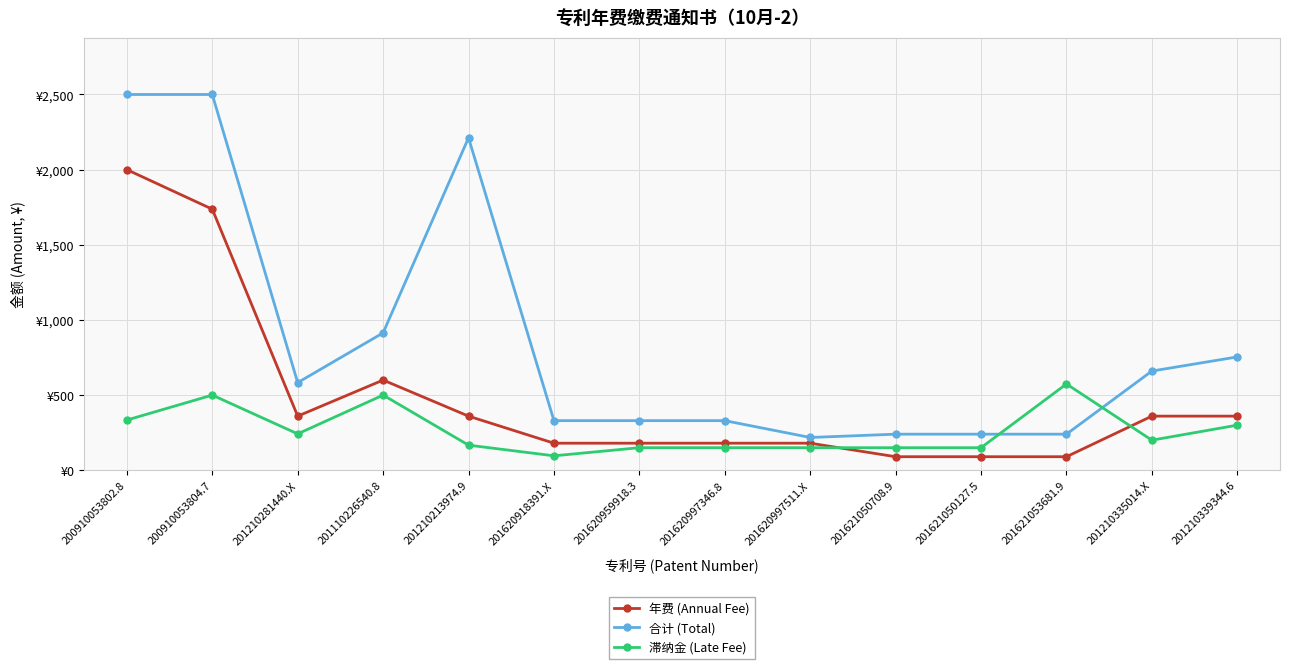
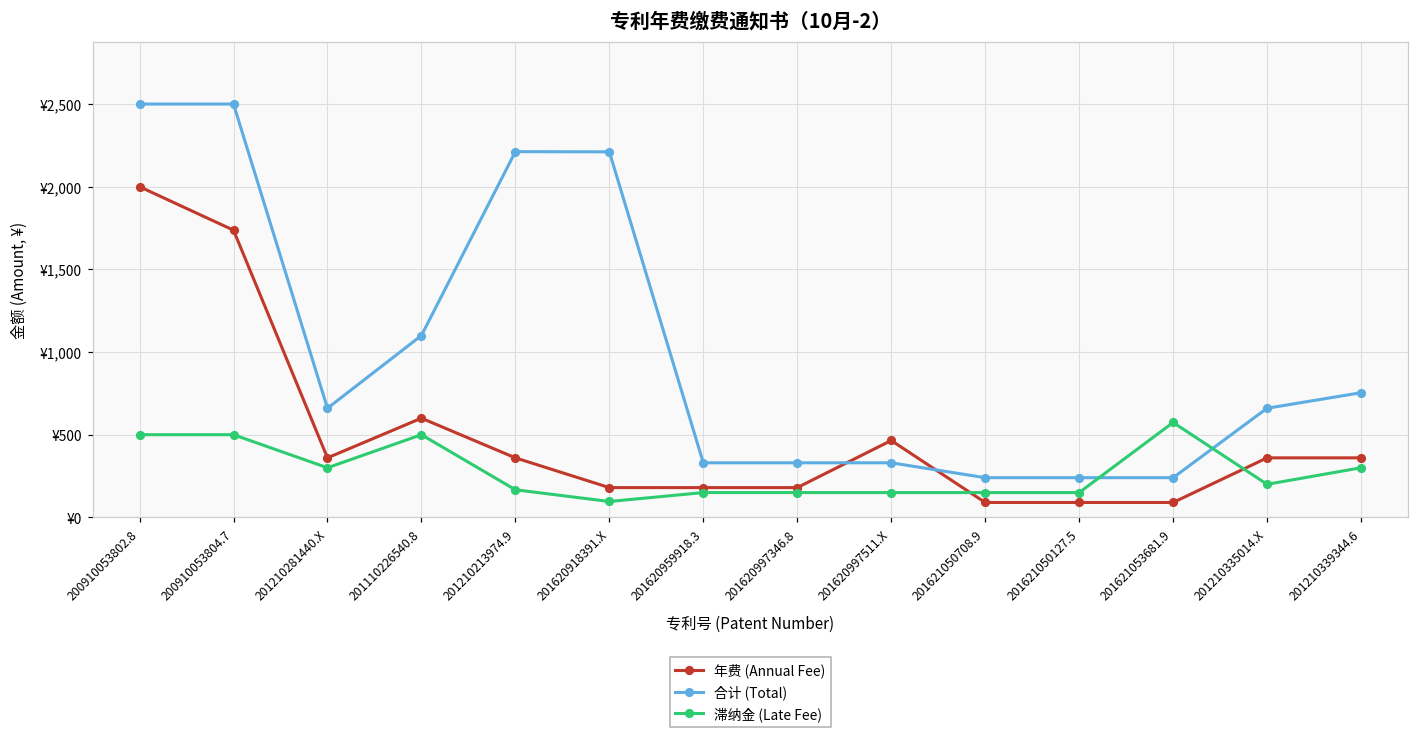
  {
    "年费 (Annual Fee)": {
      "200910053802.8": "¥2,000",
      "200910053804.7": "¥1,740",
      "201210281440.X": "¥360",
      "201110226540.8": "¥600",
      "201210213974.9": "¥360",
      "201620918391.X": "¥180",
      "201620959918.3": "¥180",
      "201620997346.8": "¥180",
-     "201620997511.X": "¥180",
+     "201620997511.X": "¥470",
      "201621050708.9": "¥90",
      "201621050127.5": "¥90",
      "201621053681.9": "¥90",
      "201210335014.X": "¥360",
      "201210339344.6": "¥360"
    },
    "合计 (Total)": {
      "200910053802.8": "¥2,500",
      "200910053804.7": "¥2,500",
-     "201210281440.X": "¥580",
-     "201110226540.8": "¥910",
+     "201210281440.X": "¥660",
+     "201110226540.8": "¥1,100",
      "201210213974.9": "¥2,210",
-     "201620918391.X": "¥330",
+     "201620918391.X": "¥2,210",
      "201620959918.3": "¥330",
      "201620997346.8": "¥330",
-     "201620997511.X": "¥220",
+     "201620997511.X": "¥330",
      "201621050708.9": "¥240",
      "201621050127.5": "¥240",
      "201621053681.9": "¥240",
      "201210335014.X": "¥660",
      "201210339344.6": "¥750"
    },
    "滞纳金 (Late Fee)": {
-     "200910053802.8": "¥330",
+     "200910053802.8": "¥500",
      "200910053804.7": "¥500",
-     "201210281440.X": "¥240",
+     "201210281440.X": "¥300",
      "201110226540.8": "¥500",
      "201210213974.9": "¥170",
      "201620918391.X": "¥100",
      "201620959918.3": "¥150",
      "201620997346.8": "¥150",
      "201620997511.X": "¥150",
      "201621050708.9": "¥150",
      "201621050127.5": "¥150",
      "201621053681.9": "¥570",
      "201210335014.X": "¥200",
      "201210339344.6": "¥300"
    }
  }
